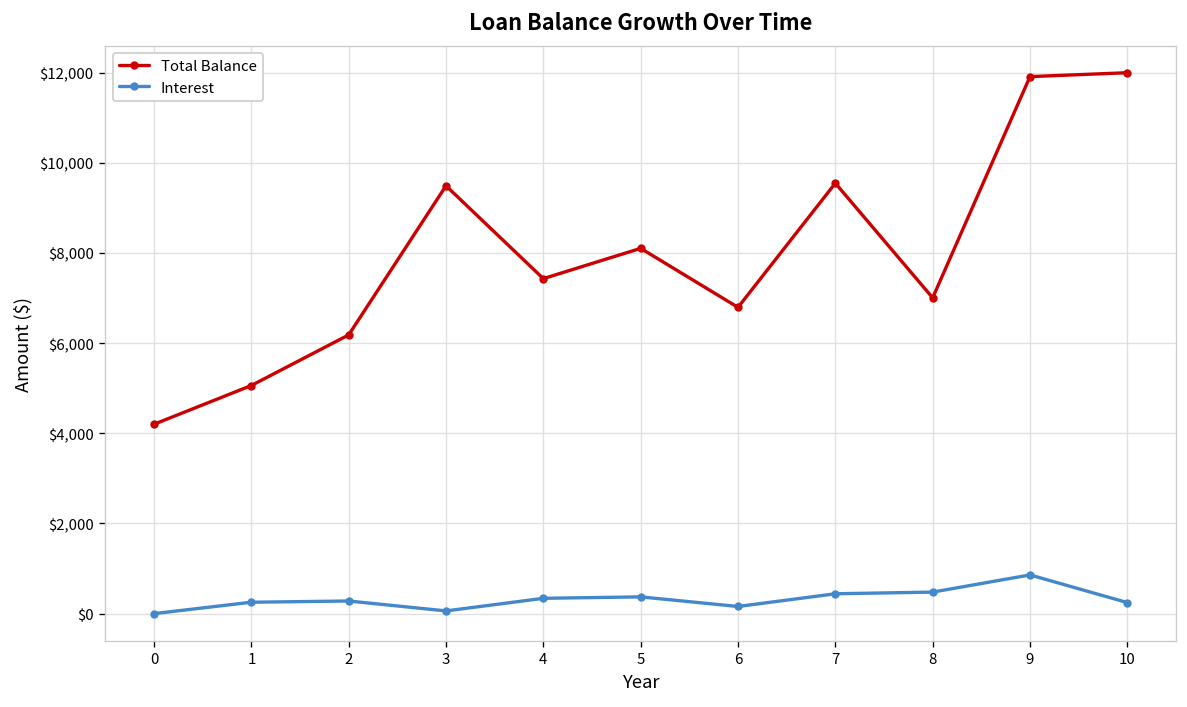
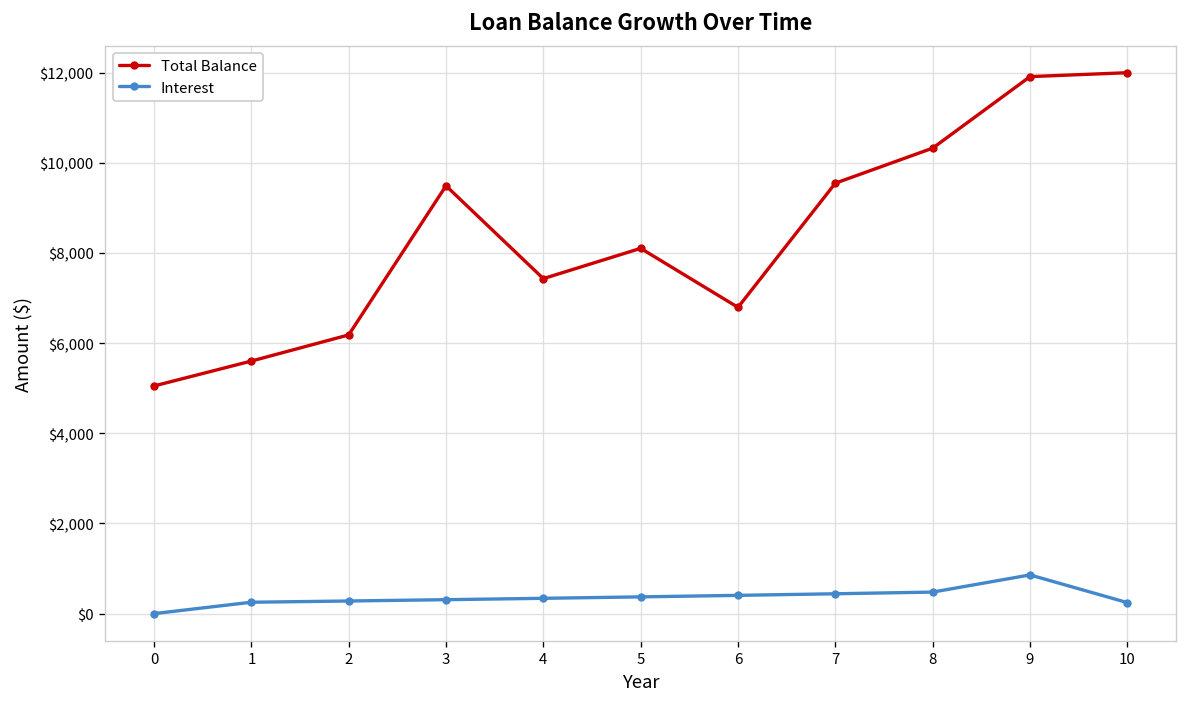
  {
    "Total Balance": {
-     "0": "$4,200",
-     "1": "$5,100",
+     "0": "$5,100",
+     "1": "$5,600",
      "2": "$6,200",
      "3": "$9,500",
      "4": "$7,400",
      "5": "$8,100",
      "6": "$6,800",
      "7": "$9,500",
-     "8": "$7,000",
+     "8": "$10,300",
      "9": "$11,900",
      "10": "$12,000"
    },
    "Interest": {
      "0": "$0",
      "1": "$300",
      "2": "$300",
-     "3": "$100",
+     "3": "$300",
      "4": "$300",
      "5": "$400",
-     "6": "$200",
+     "6": "$400",
      "7": "$400",
      "8": "$500",
      "9": "$900",
      "10": "$200"
    }
  }
